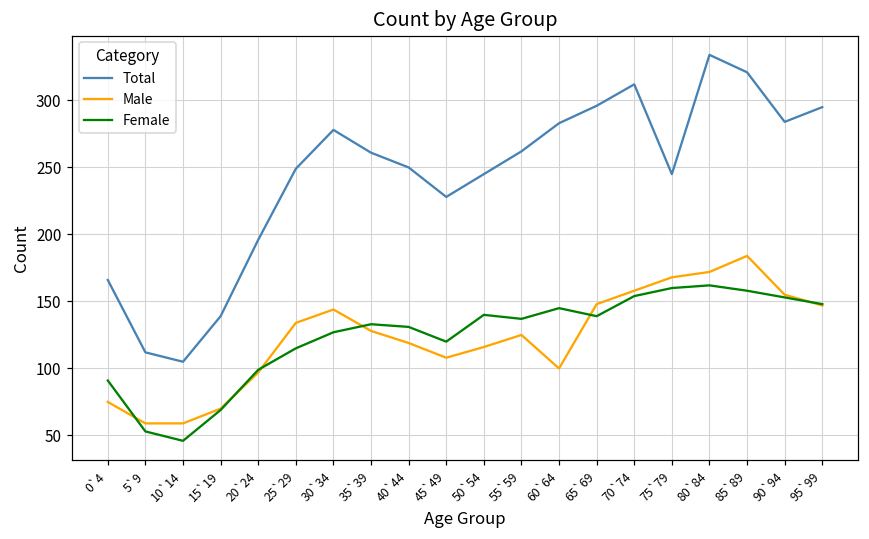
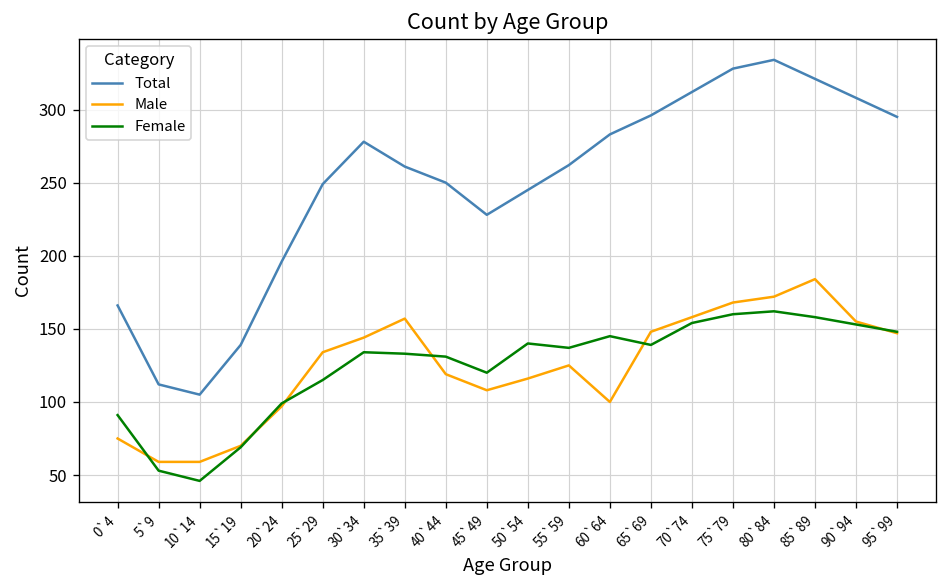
  {
    "Total": {
      "0`4": 166,
      "5`9": 112,
      "10`14": 105,
      "15`19": 139,
      "20`24": 196,
      "25`29": 249,
      "30`34": 278,
      "35`39": 261,
      "40`44": 250,
      "45`49": 228,
      "50`54": 245,
      "55`59": 262,
      "60`64": 283,
      "65`69": 296,
      "70`74": 312,
-     "75`79": 245,
+     "75`79": 328,
      "80`84": 334,
      "85`89": 321,
-     "90`94": 284,
+     "90`94": 308,
      "95`99": 295
    },
    "Male": {
      "0`4": 75,
      "5`9": 59,
      "10`14": 59,
      "25`29": 134,
      "30`34": 144,
-     "35`39": 128,
+     "35`39": 157,
      "40`44": 119,
      "45`49": 108,
      "50`54": 116,
      "55`59": 125,
      "60`64": 100,
      "65`69": 148,
      "70`74": 158,
      "75`79": 168,
      "80`84": 172,
      "85`89": 184
    },
    "Female": {
      "0`4": 91,
      "5`9": 53,
      "10`14": 46,
      "25`29": 115,
-     "30`34": 127,
+     "30`34": 134,
      "35`39": 133,
      "40`44": 131,
      "45`49": 120,
      "50`54": 140,
      "55`59": 137,
      "60`64": 145,
      "65`69": 139,
      "70`74": 154,
      "75`79": 160,
      "80`84": 162,
      "85`89": 158
    }
  }
